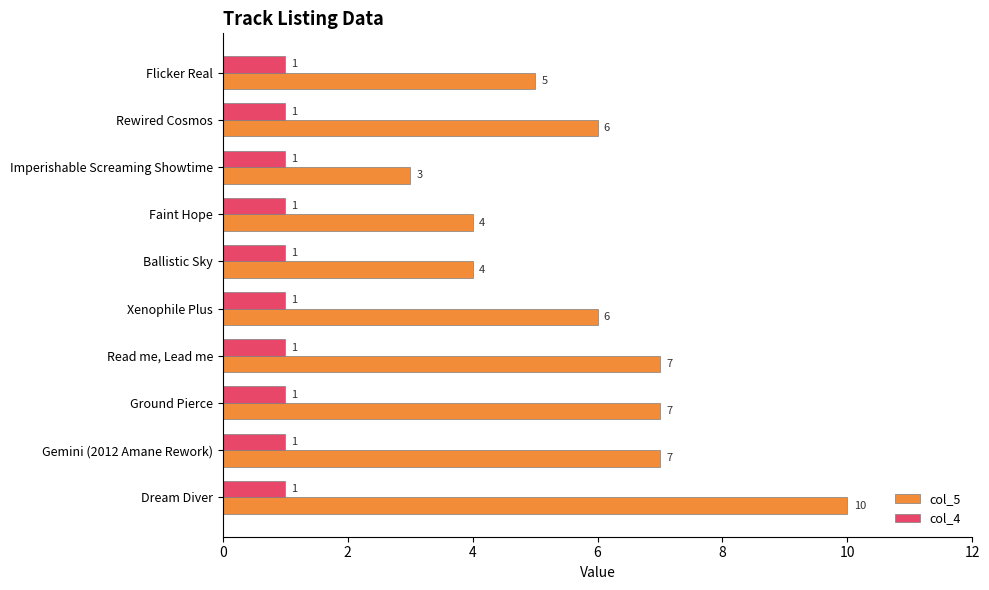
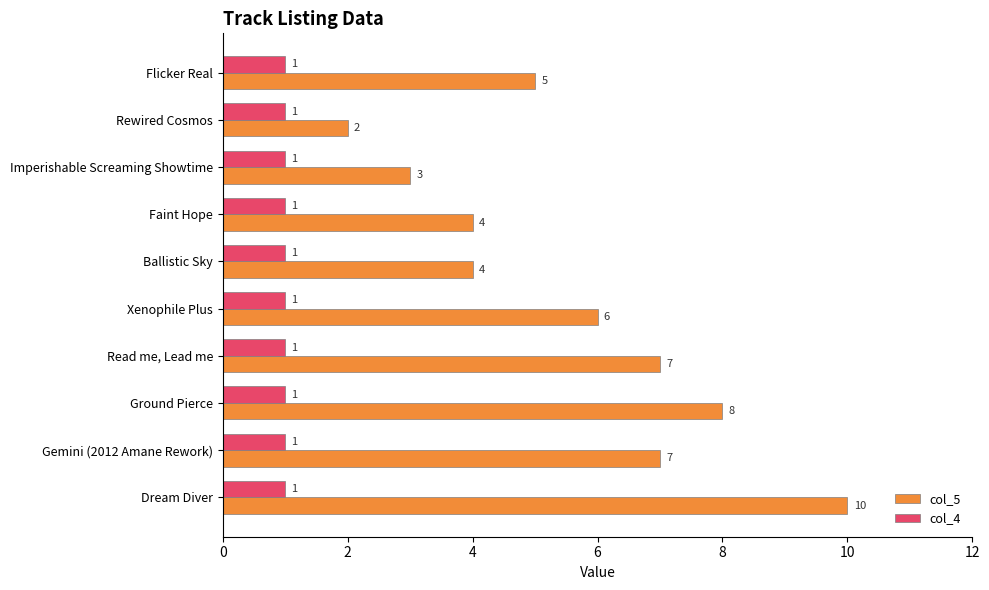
  {
    "col_5": {
      "Flicker Real": 5,
-     "Rewired Cosmos": 6,
+     "Rewired Cosmos": 2,
      "Imperishable Screaming Showtime": 3,
      "Faint Hope": 4,
      "Ballistic Sky": 4,
      "Xenophile Plus": 6,
      "Read me, Lead me": 7,
-     "Ground Pierce": 7,
+     "Ground Pierce": 8,
      "Gemini (2012 Amane Rework)": 7,
      "Dream Diver": 10
    },
    "col_4": {
      "Flicker Real": 1,
      "Rewired Cosmos": 1,
      "Imperishable Screaming Showtime": 1,
      "Faint Hope": 1,
      "Ballistic Sky": 1,
      "Xenophile Plus": 1,
      "Read me, Lead me": 1,
      "Ground Pierce": 1,
      "Gemini (2012 Amane Rework)": 1,
      "Dream Diver": 1
    }
  }
